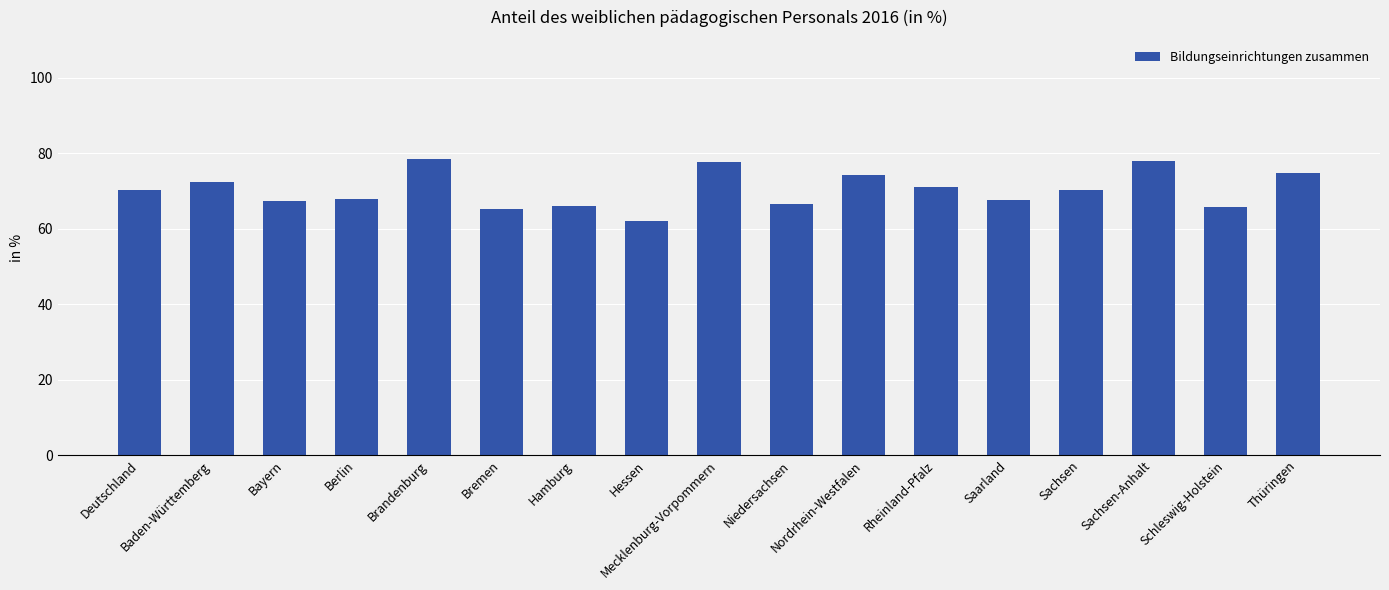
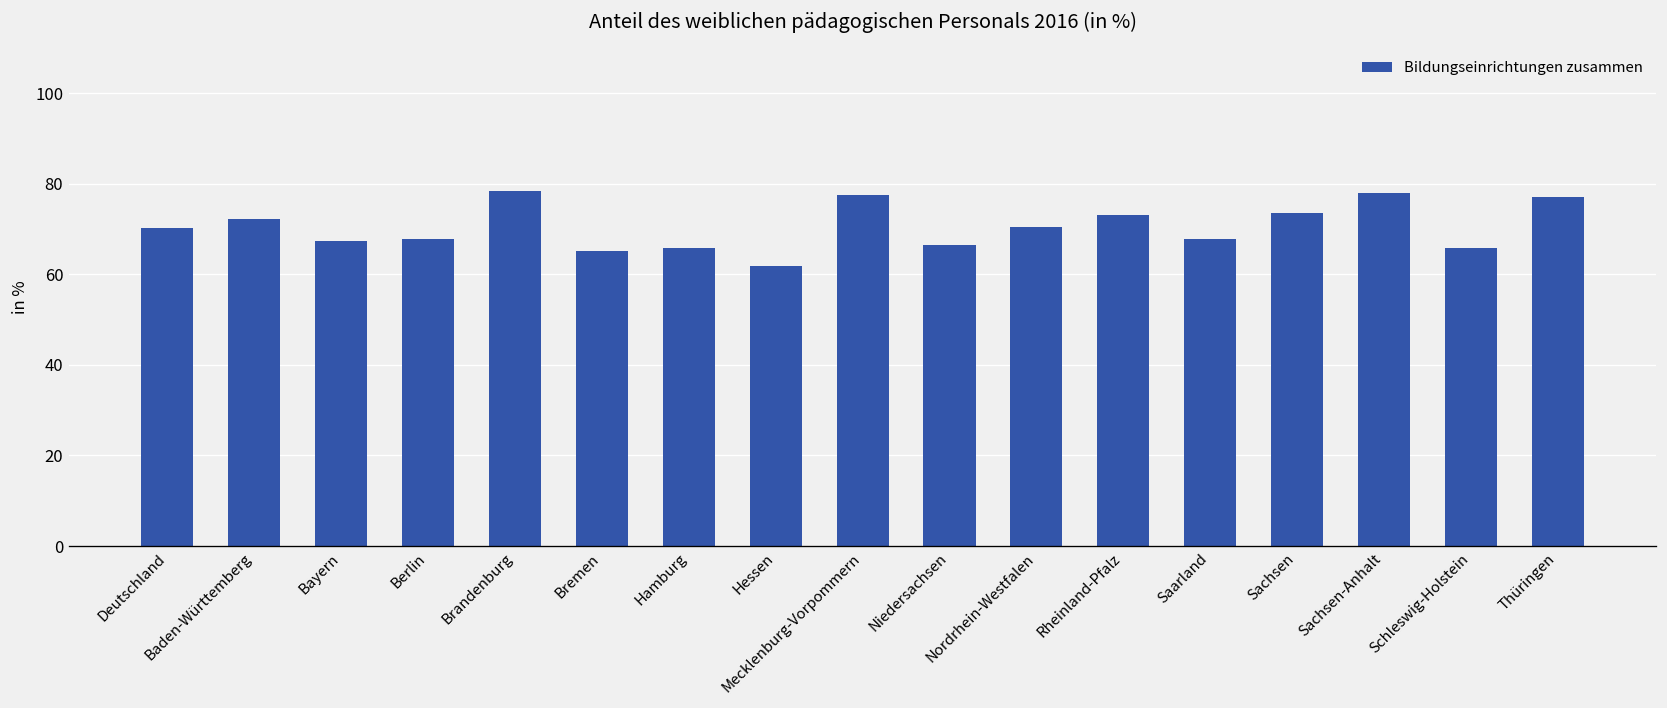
  {
    "Deutschland": 70,
    "Baden-Württemberg": 72,
    "Bayern": 67,
    "Berlin": 68,
    "Brandenburg": 79,
    "Bremen": 65,
    "Hamburg": 66,
    "Hessen": 62,
    "Mecklenburg-Vorpommern": 78,
    "Niedersachsen": 67,
-   "Nordrhein-Westfalen": 74,
-   "Rheinland-Pfalz": 71,
+   "Nordrhein-Westfalen": 70,
+   "Rheinland-Pfalz": 73,
    "Saarland": 68,
-   "Sachsen": 70,
+   "Sachsen": 74,
    "Sachsen-Anhalt": 78,
    "Schleswig-Holstein": 66,
-   "Thüringen": 75
+   "Thüringen": 77
  }
